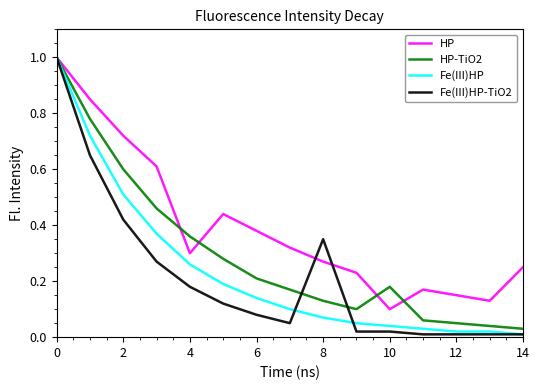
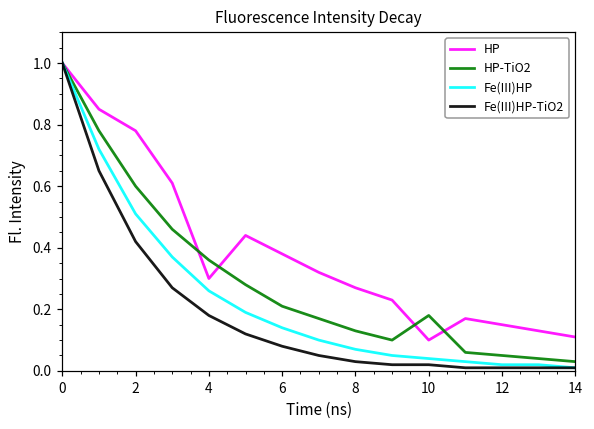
  {
    "HP": {
-     "2": 0.72,
+     "2": 0.78,
      "4": 0.30,
      "6": 0.38,
      "8": 0.27,
      "10": 0.10,
      "12": 0.15,
-     "14": 0.25
+     "14": 0.11
    },
    "HP-TiO2": {
      "2": 0.60,
      "4": 0.36,
      "6": 0.21,
      "8": 0.13,
      "10": 0.18,
      "12": 0.05,
      "14": 0.03
    },
    "Fe(III)HP": {
      "2": 0.51,
      "4": 0.26,
      "6": 0.14,
      "8": 0.07,
      "10": 0.04,
      "12": 0.02
    },
    "Fe(III)HP-TiO2": {
      "2": 0.42,
      "4": 0.18,
      "6": 0.08,
-     "8": 0.35,
+     "8": 0.03,
      "10": 0.02,
      "12": 0.01
    }
  }
